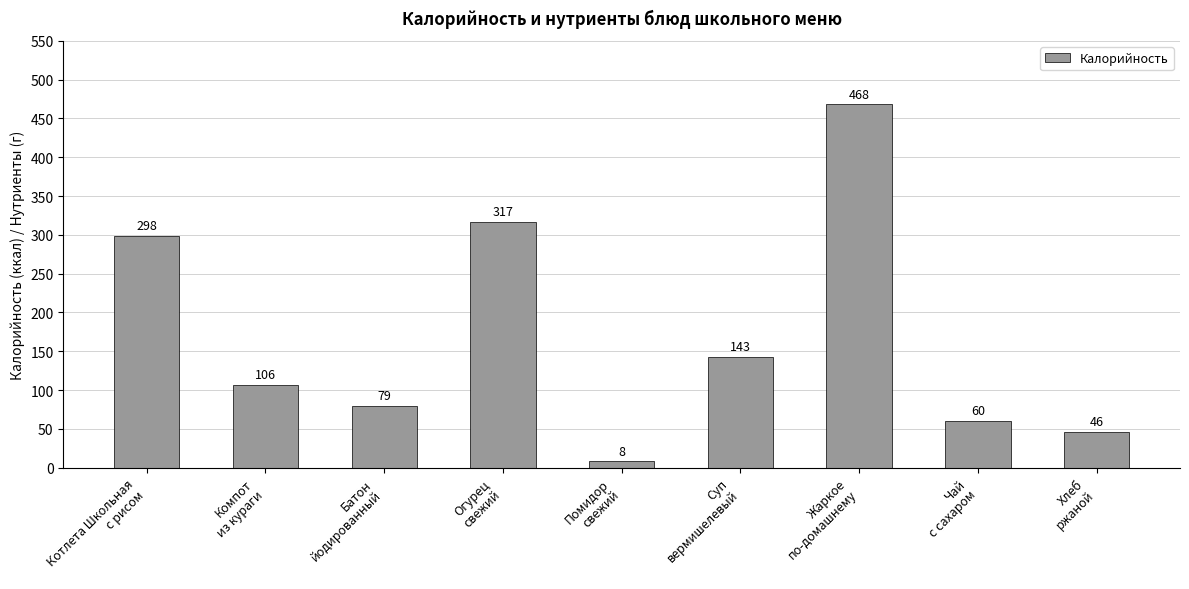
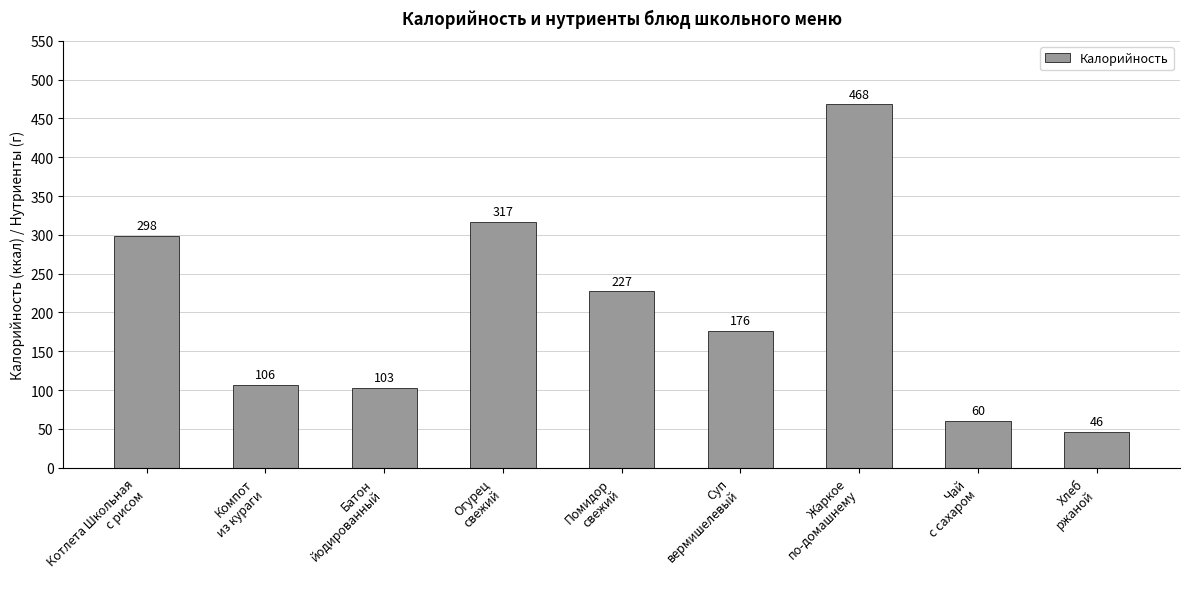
  {
    "Котлета Школьная с рисом": 298,
    "Компот из кураги": 106,
-   "Батон йодированный": 79,
+   "Батон йодированный": 103,
    "Огурец свежий": 317,
-   "Помидор свежий": 8,
-   "Суп вермишелевый": 143,
+   "Помидор свежий": 227,
+   "Суп вермишелевый": 176,
    "Жаркое по-домашнему": 468,
    "Чай с сахаром": 60,
    "Хлеб ржаной": 46
  }
